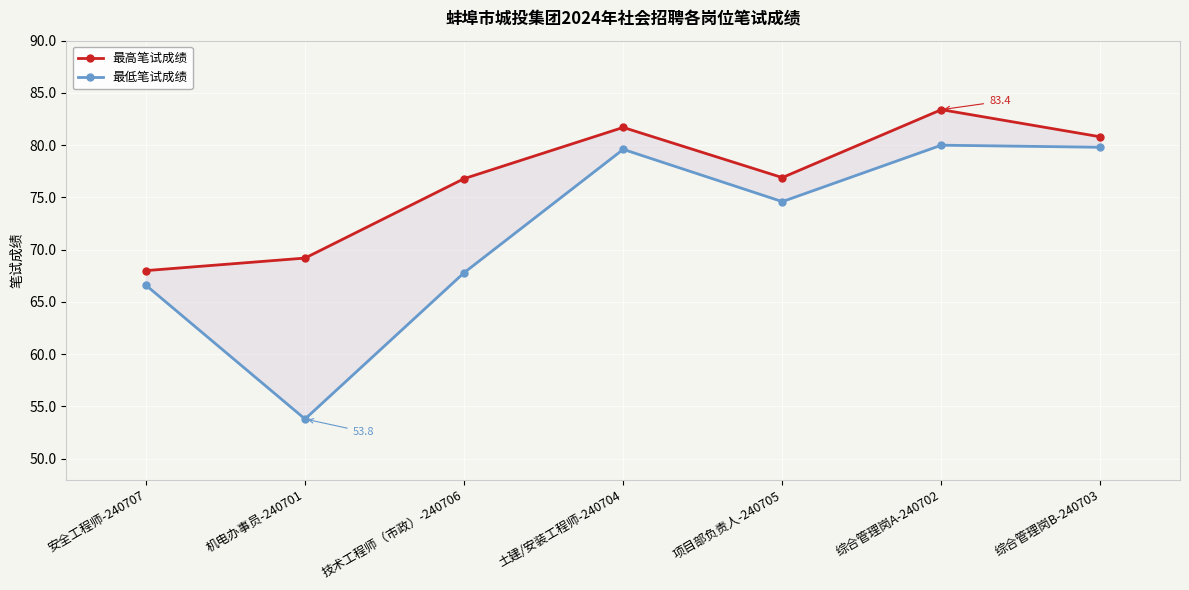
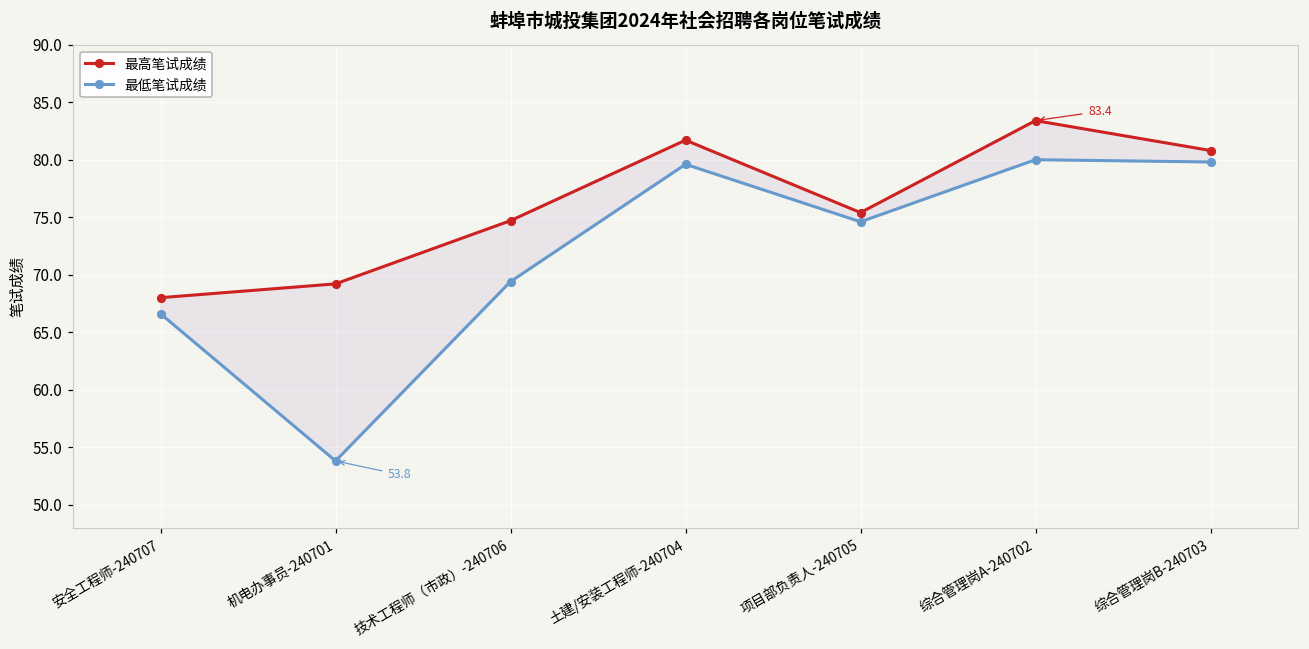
  {
    "最高笔试成绩": {
      "安全工程师-240707": 68.0,
      "机电办事员-240701": 69.2,
-     "技术工程师（市政）-240706": 76.8,
+     "技术工程师（市政）-240706": 74.7,
      "土建/安装工程师-240704": 81.7,
-     "项目部负责人-240705": 76.9,
+     "项目部负责人-240705": 75.4,
      "综合管理岗B-240703": 80.8
    },
    "最低笔试成绩": {
      "安全工程师-240707": 66.6,
-     "技术工程师（市政）-240706": 67.8,
+     "技术工程师（市政）-240706": 69.4,
      "土建/安装工程师-240704": 79.6,
      "项目部负责人-240705": 74.6,
      "综合管理岗A-240702": 80.0,
      "综合管理岗B-240703": 79.8
    }
  }
